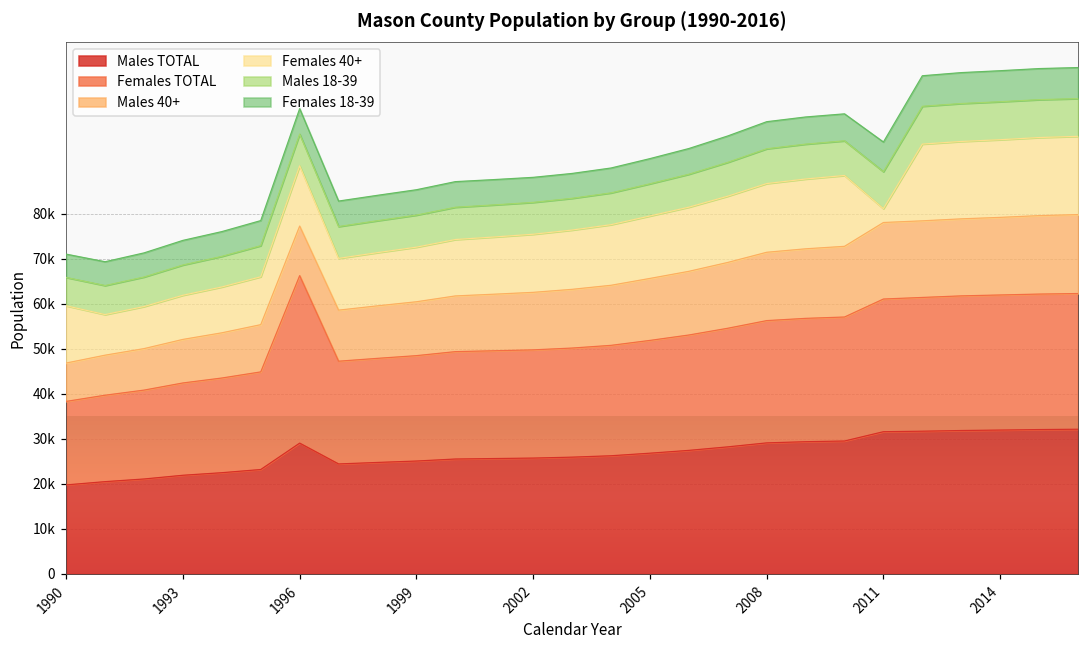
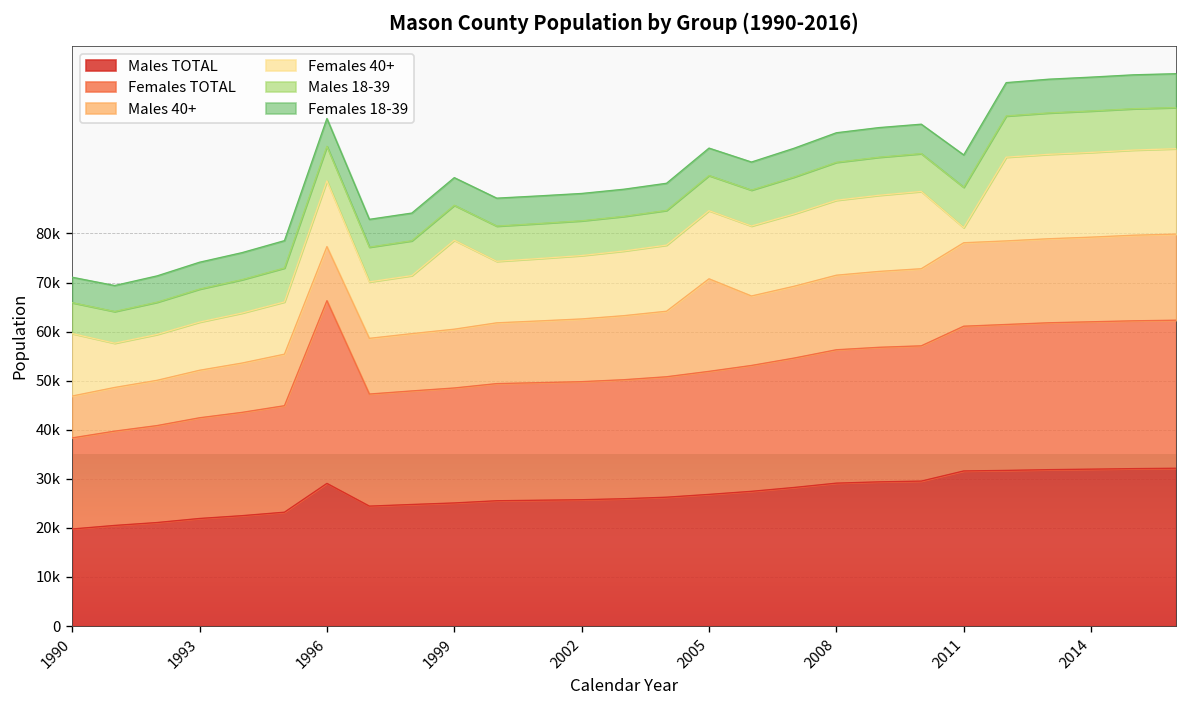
  {
    "Males TOTAL": {
      "1990": 20000,
      "1993": 22000,
      "1996": 29000,
      "1999": 25000,
      "2002": 26000,
      "2005": 27000,
      "2008": 29000,
      "2011": 32000,
      "2014": 32000
    },
    "Females TOTAL": {
      "1990": 19000,
      "1993": 21000,
      "1996": 37000,
      "1999": 23000,
      "2002": 24000,
      "2005": 25000,
      "2008": 27000,
      "2011": 29000,
      "2014": 30000
    },
    "Males 40+": {
      "1990": 9000,
      "1993": 10000,
      "1996": 11000,
      "1999": 12000,
      "2002": 13000,
-     "2005": 14000,
+     "2005": 19000,
      "2008": 15000,
      "2011": 17000,
      "2014": 17000
    },
    "Females 40+": {
      "1990": 13000,
      "1993": 10000,
      "1996": 13000,
-     "1999": 12000,
+     "1999": 18000,
      "2002": 13000,
      "2005": 14000,
      "2008": 15000,
      "2011": 3000,
      "2014": 17000
    }
  }
